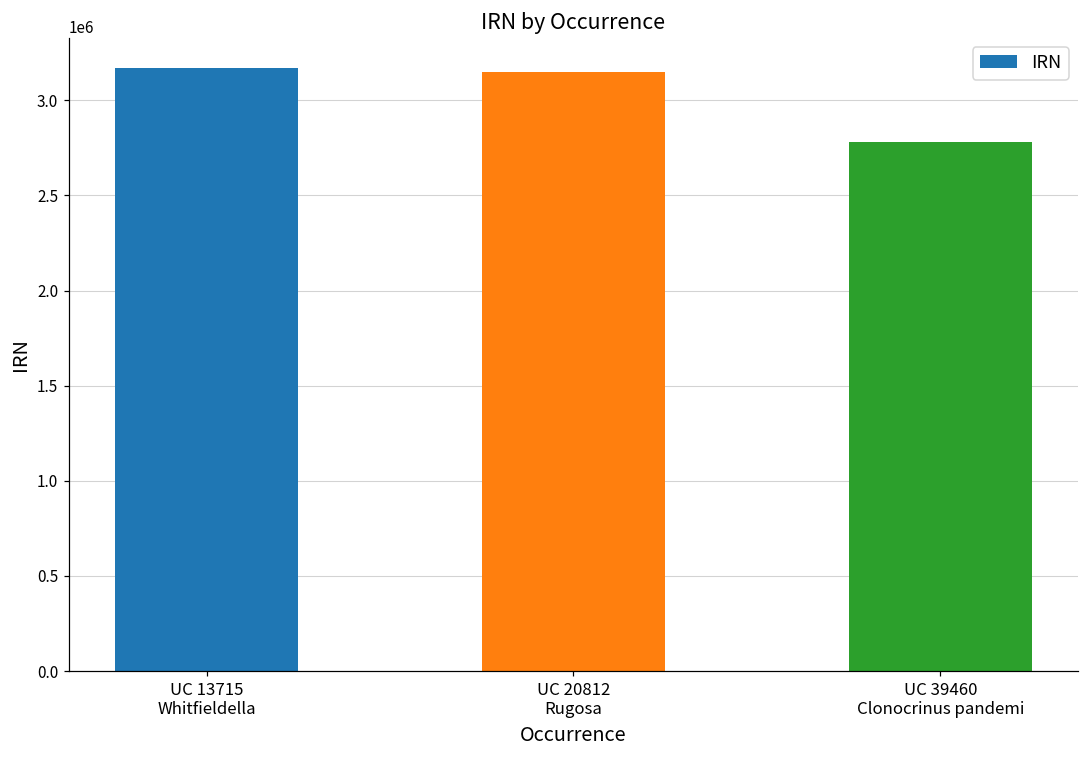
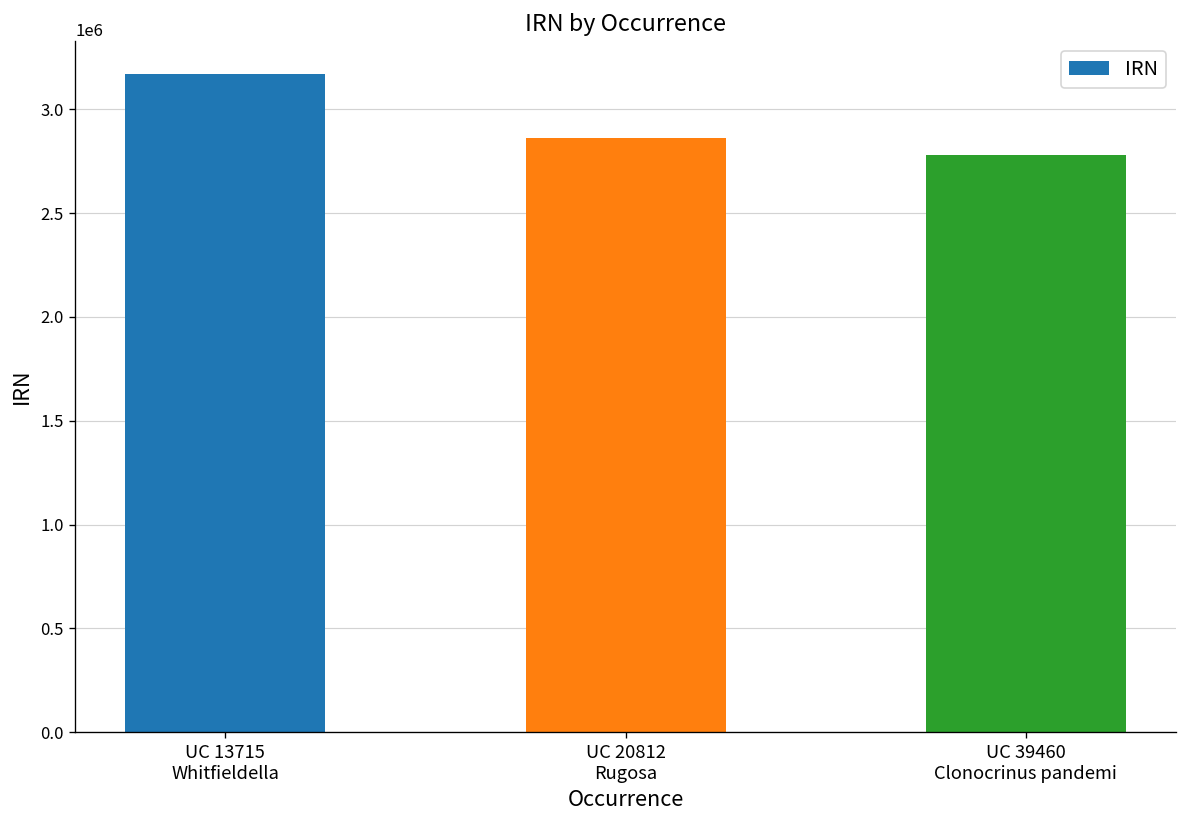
  {
    "UC 13715 Whitfieldella": 3170000,
-   "UC 20812 Rugosa": 3150000,
+   "UC 20812 Rugosa": 2860000,
    "UC 39460 Clonocrinus pandemi": 2780000
  }
